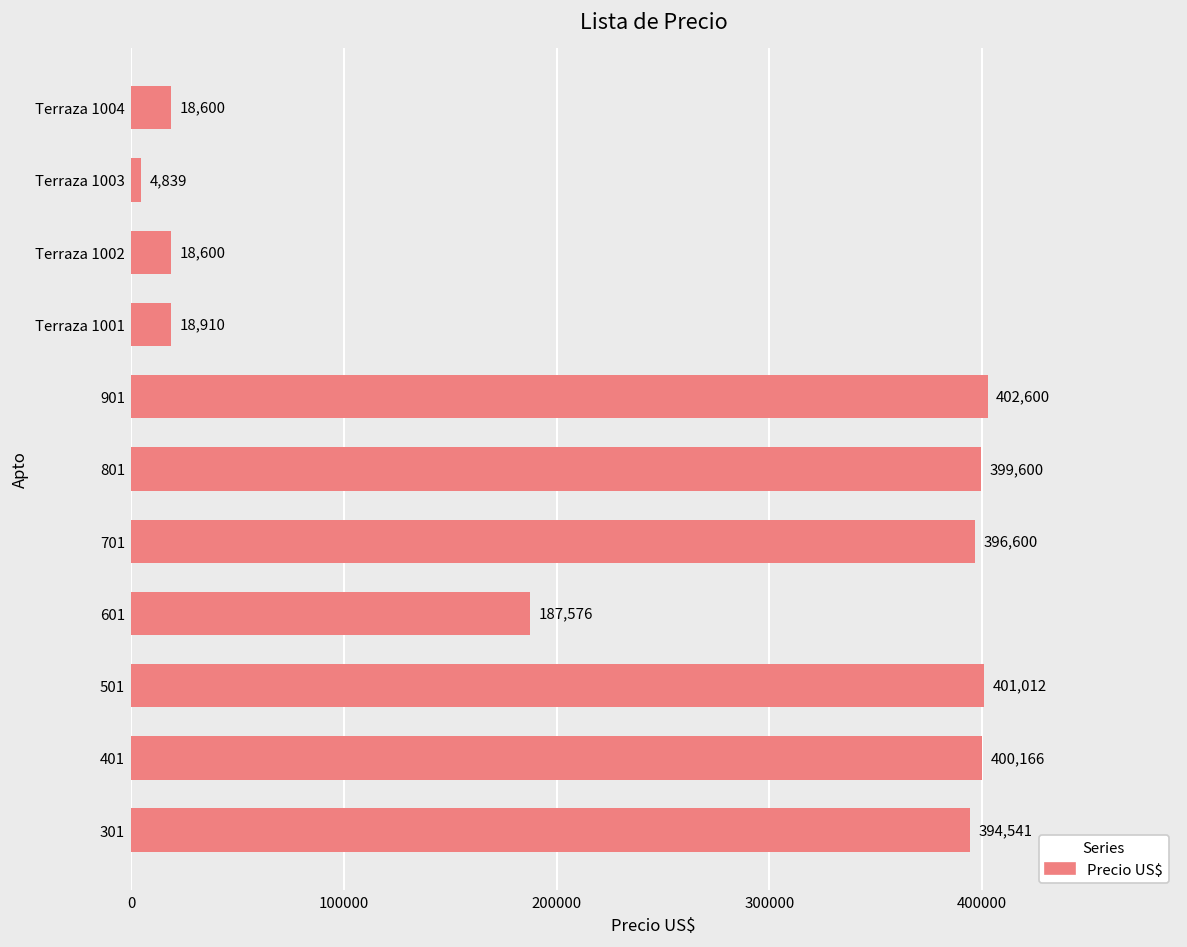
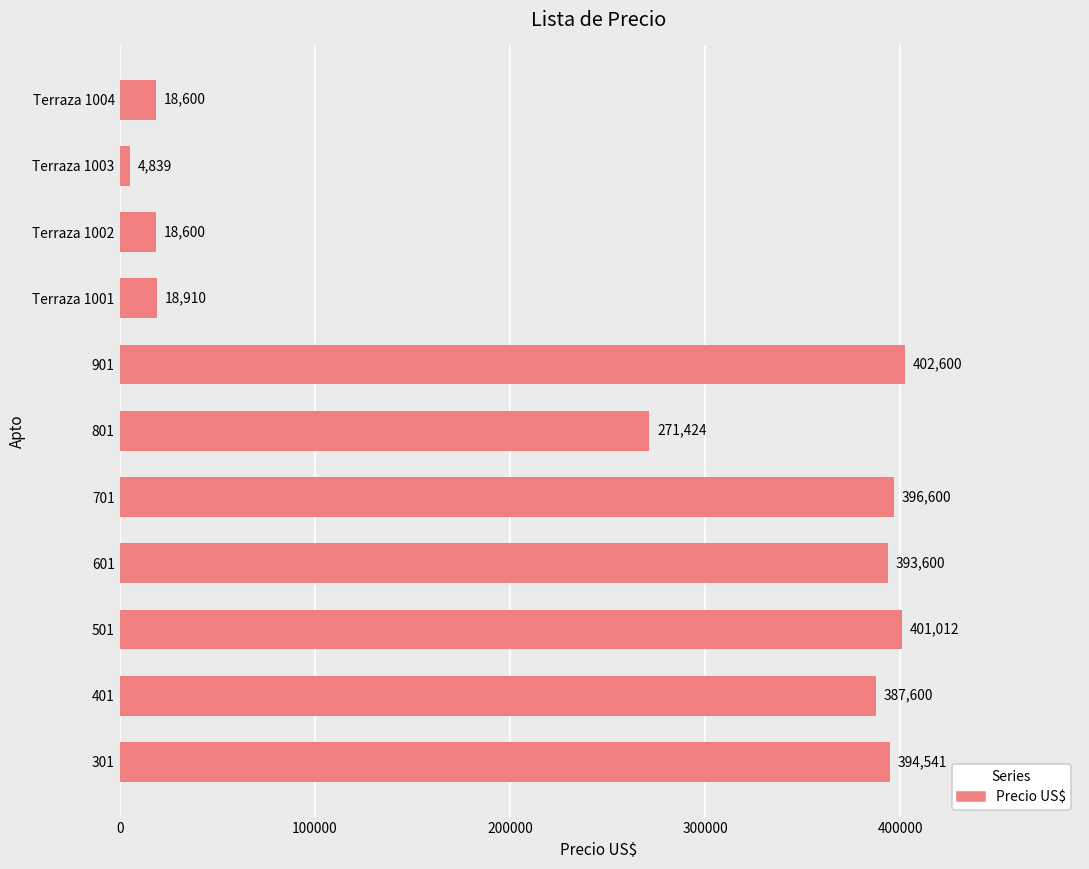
  {
    "Terraza 1004": "18,600",
    "Terraza 1003": "4,839",
    "Terraza 1002": "18,600",
    "Terraza 1001": "18,910",
    "901": "402,600",
-   "801": "399,600",
+   "801": "271,424",
    "701": "396,600",
-   "601": "187,576",
+   "601": "393,600",
    "501": "401,012",
-   "401": "400,166",
+   "401": "387,600",
    "301": "394,541"
  }
